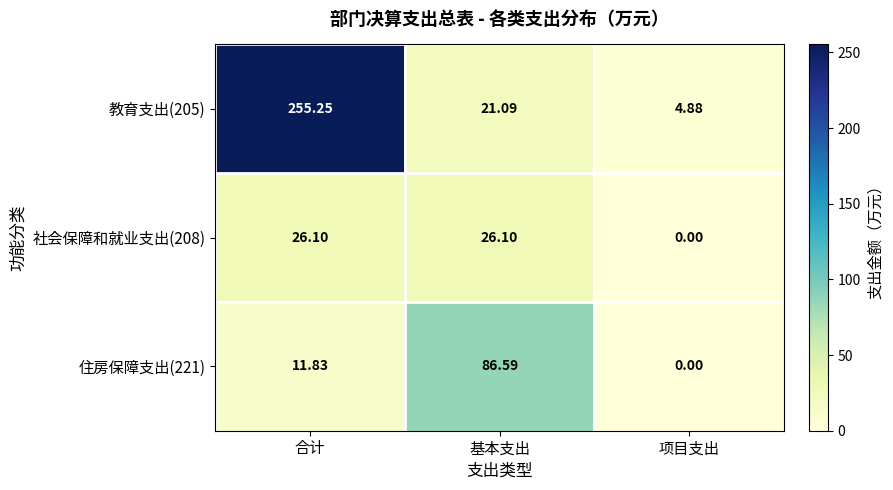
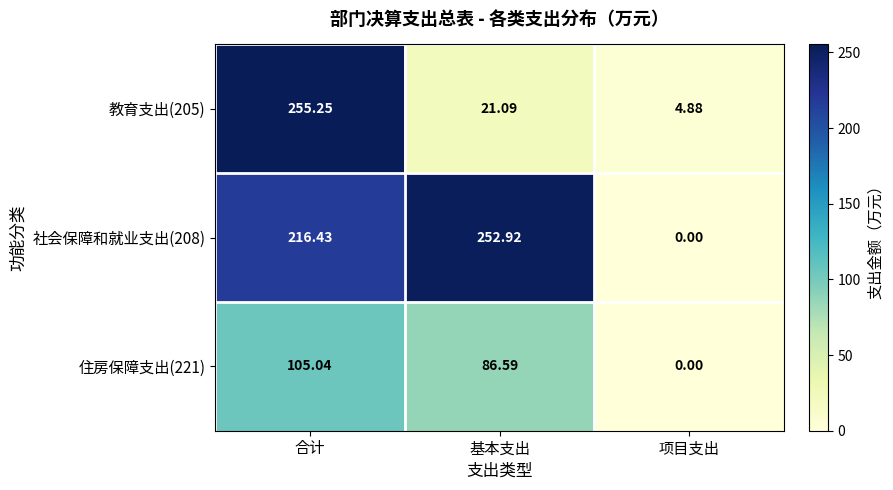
  {
    "教育支出(205)": {
      "合计": 255.25,
      "基本支出": 21.09,
      "项目支出": 4.88
    },
    "社会保障和就业支出(208)": {
-     "合计": 26.10,
-     "基本支出": 26.10,
+     "合计": 216.43,
+     "基本支出": 252.92,
      "项目支出": 0.00
    },
    "住房保障支出(221)": {
-     "合计": 11.83,
+     "合计": 105.04,
      "基本支出": 86.59,
      "项目支出": 0.00
    }
  }
